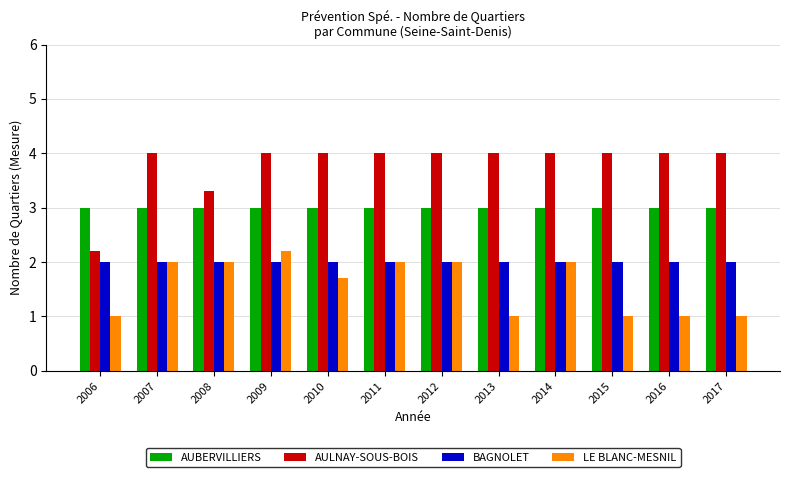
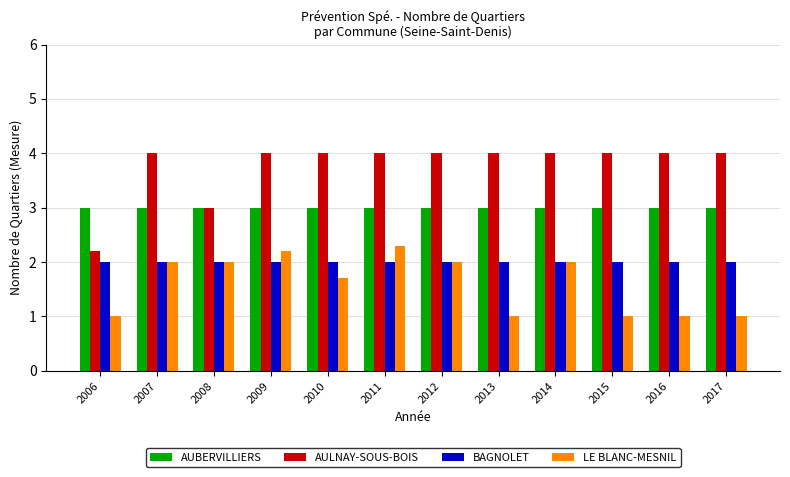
  {
    "AUBERVILLIERS": {
      "2006": 3.0,
      "2007": 3.0,
      "2008": 3.0,
      "2009": 3.0,
      "2010": 3.0,
      "2011": 3.0,
      "2012": 3.0,
      "2013": 3.0,
      "2014": 3.0,
      "2015": 3.0,
      "2016": 3.0,
      "2017": 3.0
    },
    "AULNAY-SOUS-BOIS": {
      "2006": 2.2,
      "2007": 4.0,
-     "2008": 3.3,
+     "2008": 3.0,
      "2009": 4.0,
      "2010": 4.0,
      "2011": 4.0,
      "2012": 4.0,
      "2013": 4.0,
      "2014": 4.0,
      "2015": 4.0,
      "2016": 4.0,
      "2017": 4.0
    },
    "BAGNOLET": {
      "2006": 2.0,
      "2007": 2.0,
      "2008": 2.0,
      "2009": 2.0,
      "2010": 2.0,
      "2011": 2.0,
      "2012": 2.0,
      "2013": 2.0,
      "2014": 2.0,
      "2015": 2.0,
      "2016": 2.0,
      "2017": 2.0
    },
    "LE BLANC-MESNIL": {
      "2006": 1.0,
      "2007": 2.0,
      "2008": 2.0,
      "2009": 2.2,
      "2010": 1.7,
-     "2011": 2.0,
+     "2011": 2.3,
      "2012": 2.0,
      "2013": 1.0,
      "2014": 2.0,
      "2015": 1.0,
      "2016": 1.0,
      "2017": 1.0
    }
  }
